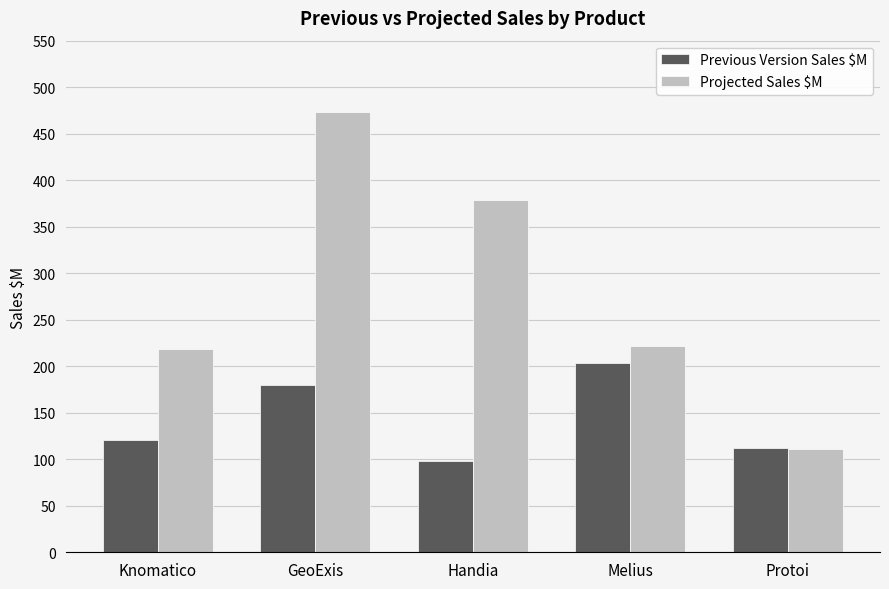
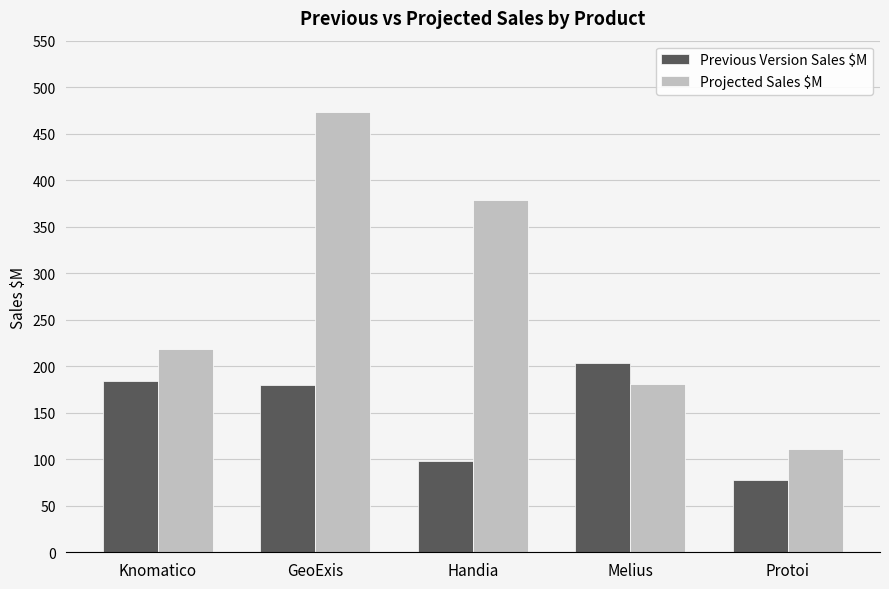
  {
    "Previous Version Sales $M": {
-     "Knomatico": 120,
+     "Knomatico": 180,
      "GeoExis": 180,
      "Handia": 100,
      "Melius": 200,
-     "Protoi": 110
+     "Protoi": 80
    },
    "Projected Sales $M": {
      "Knomatico": 220,
      "GeoExis": 470,
      "Handia": 380,
-     "Melius": 220,
+     "Melius": 180,
      "Protoi": 110
    }
  }
